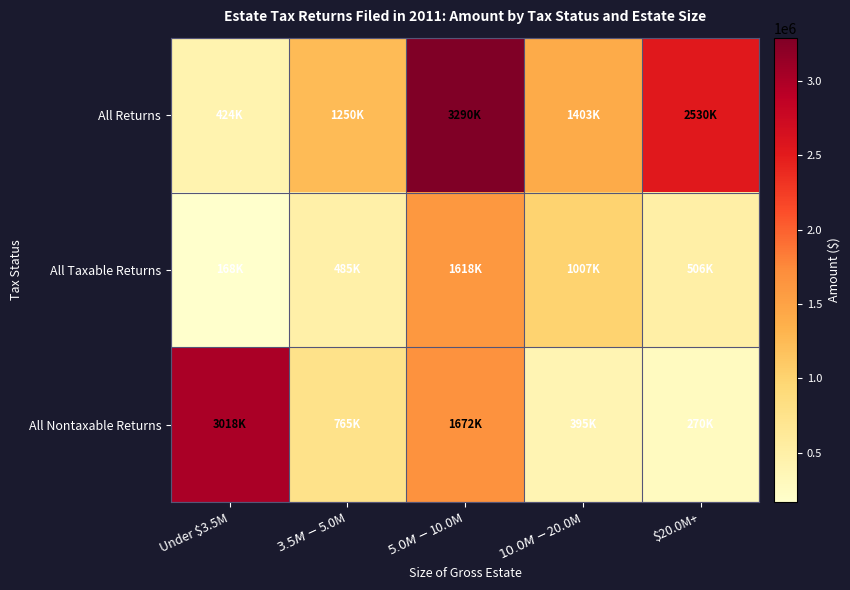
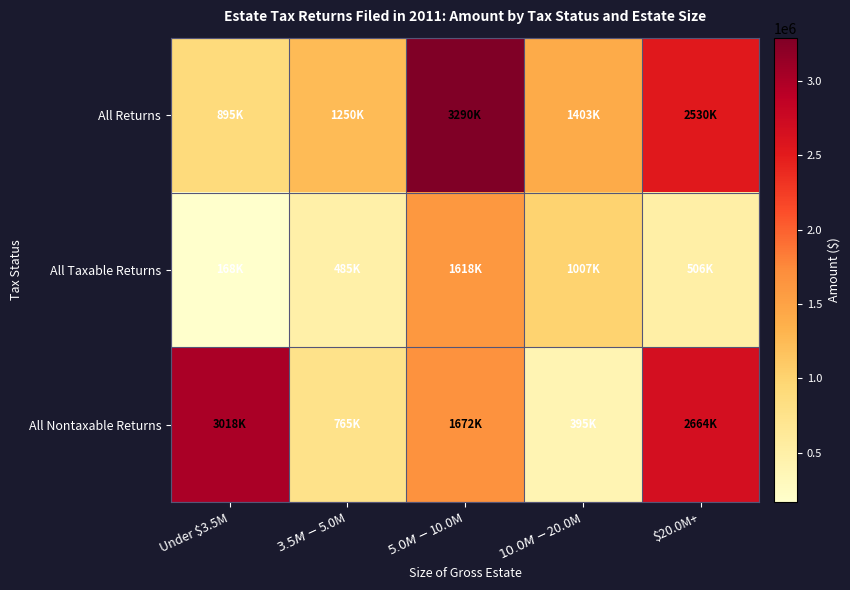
  {
    "All Returns": {
-     "Under $3.5M": "424K",
+     "Under $3.5M": "895K",
      "$20.0M+": "2530K"
    },
    "All Taxable Returns": {
      "Under $3.5M": "168K",
      "$20.0M+": "506K"
    },
    "All Nontaxable Returns": {
      "Under $3.5M": "3018K",
-     "$20.0M+": "270K"
+     "$20.0M+": "2664K"
    }
  }
